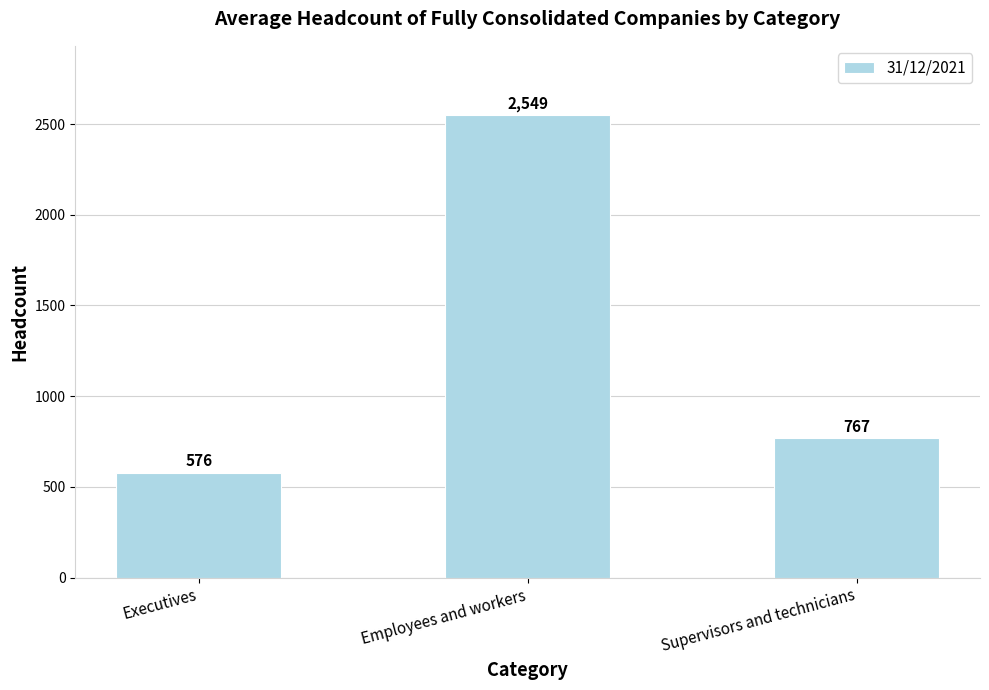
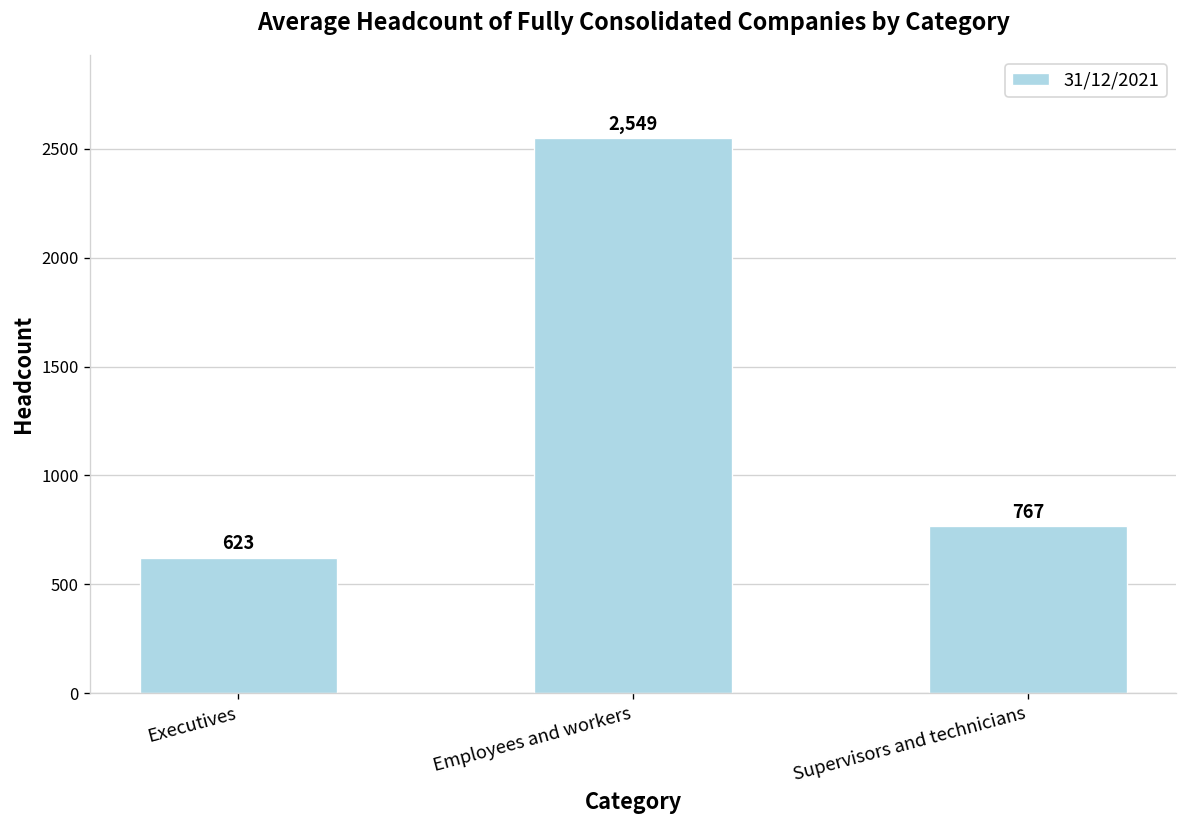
  {
-   "Executives": "576",
+   "Executives": "623",
    "Employees and workers": "2,549",
    "Supervisors and technicians": "767"
  }
